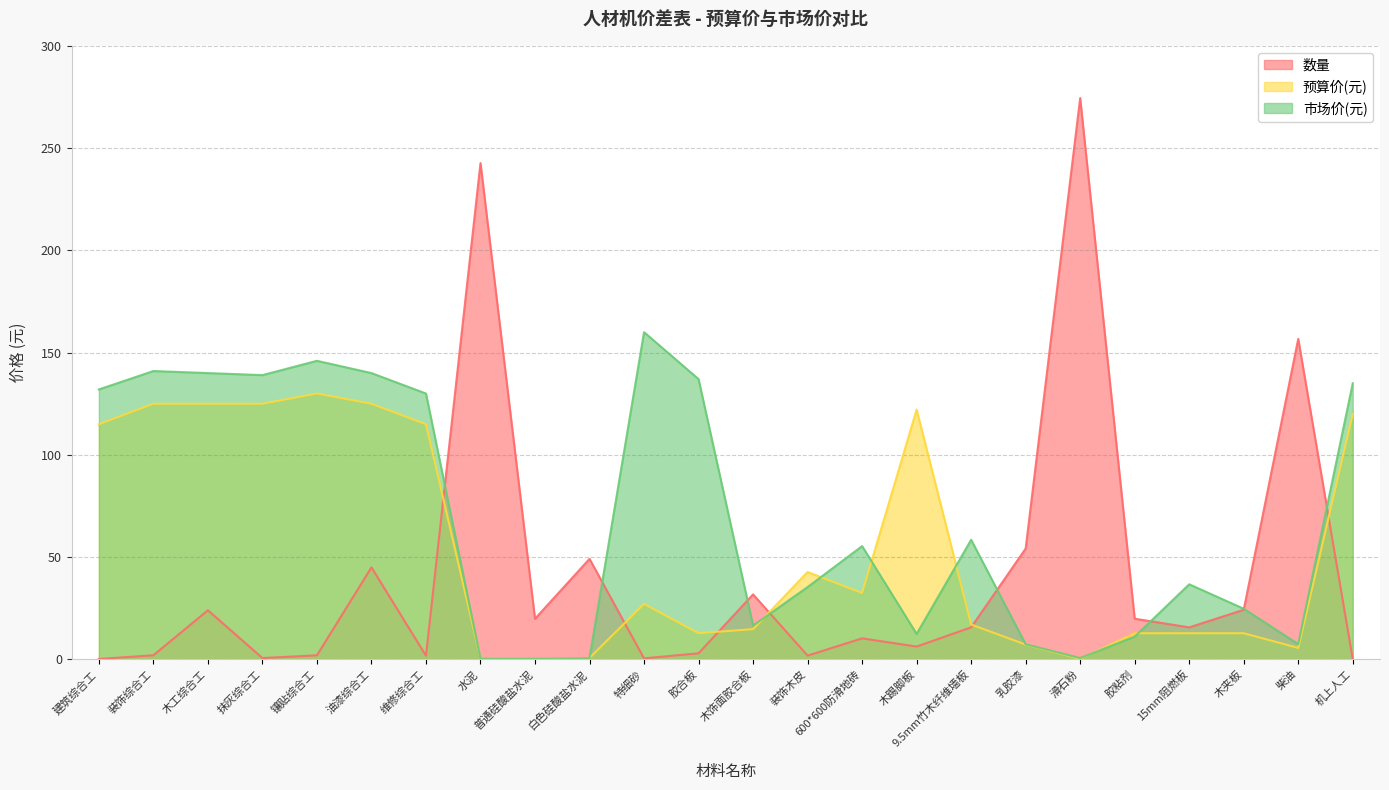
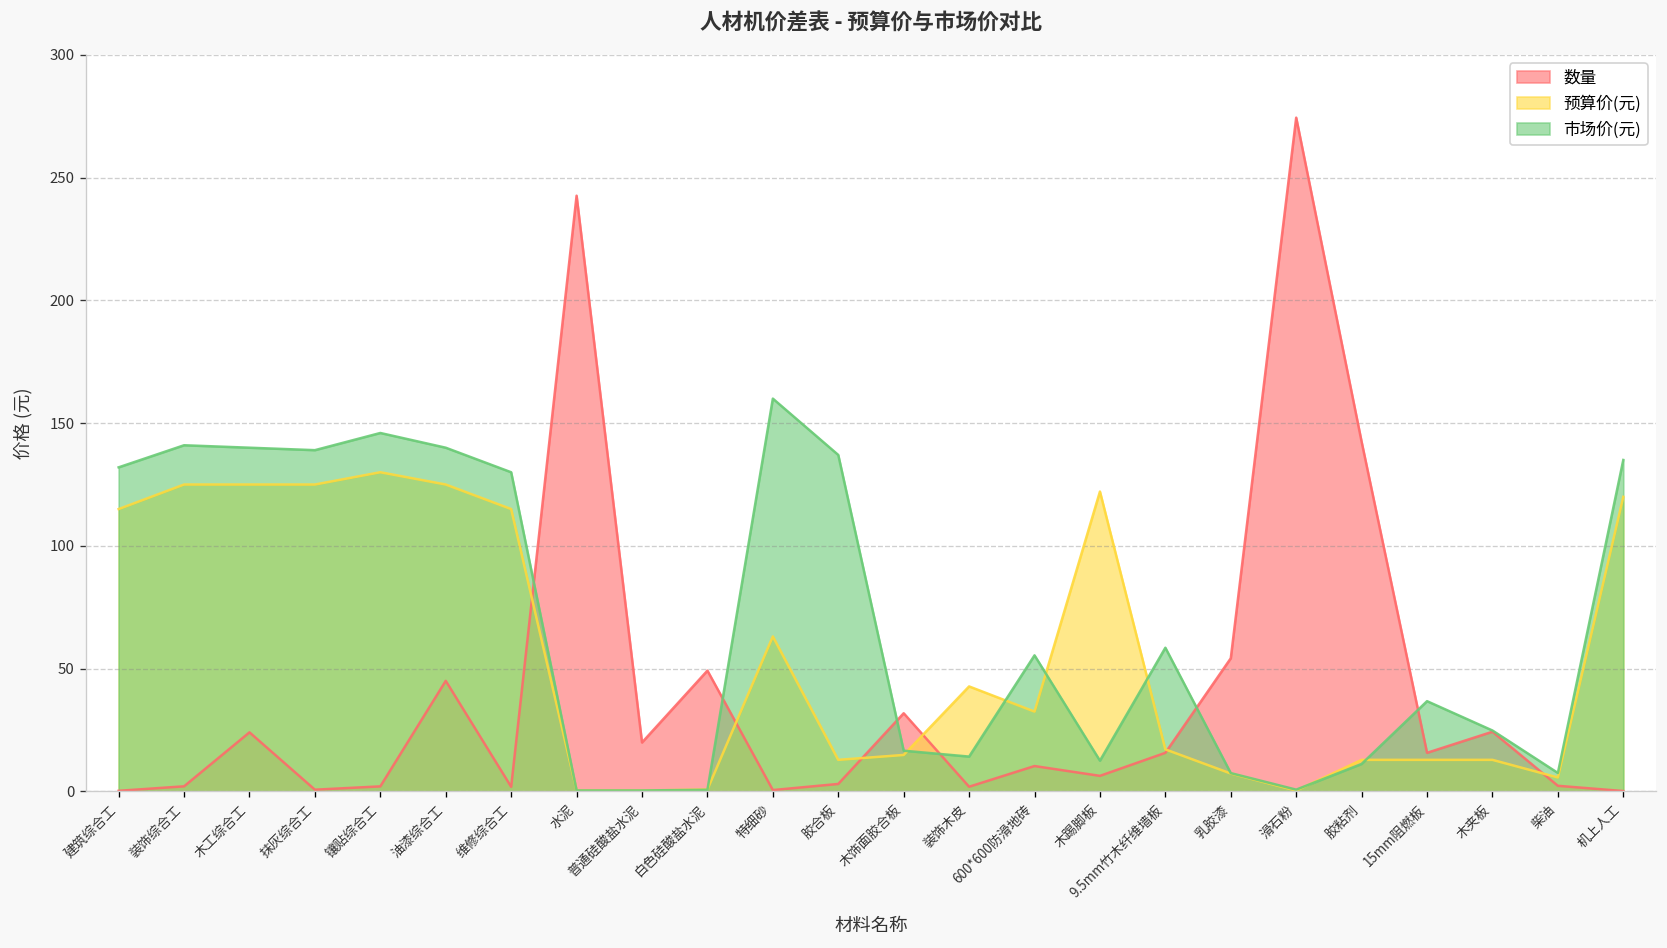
  {
    "数量": {
      "建筑综合工": 0,
      "装饰综合工": 2,
      "木工综合工": 24,
      "抹灰综合工": 1,
      "镶贴综合工": 2,
      "油漆综合工": 45,
      "维修综合工": 2,
      "水泥": 243,
      "普通硅酸盐水泥": 20,
      "白色硅酸盐水泥": 49,
      "特细砂": 1,
      "胶合板": 3,
      "木饰面胶合板": 32,
      "装饰木皮": 2,
      "600*600防滑地砖": 10,
      "木踢脚板": 6,
      "9.5mm竹木纤维墙板": 16,
      "乳胶漆": 54,
      "滑石粉": 274,
-     "胶粘剂": 20,
+     "胶粘剂": 142,
      "15mm阻燃板": 16,
-     "柴油": 157,
+     "柴油": 2,
      "机上人工": 0
    },
    "预算价(元)": {
      "建筑综合工": 115,
      "装饰综合工": 125,
      "木工综合工": 125,
      "抹灰综合工": 125,
      "镶贴综合工": 130,
      "油漆综合工": 125,
      "维修综合工": 115,
-     "特细砂": 27,
+     "特细砂": 63,
      "胶合板": 13,
      "木饰面胶合板": 15,
      "装饰木皮": 43,
      "600*600防滑地砖": 32,
      "木踢脚板": 122,
      "9.5mm竹木纤维墙板": 17,
      "胶粘剂": 13,
      "15mm阻燃板": 13,
      "木夹板": 13,
      "柴油": 6,
      "机上人工": 120
    },
    "市场价(元)": {
      "建筑综合工": 132,
      "装饰综合工": 141,
      "木工综合工": 140,
      "抹灰综合工": 139,
      "镶贴综合工": 146,
      "油漆综合工": 140,
      "维修综合工": 130,
      "特细砂": 160,
      "胶合板": 137,
      "木饰面胶合板": 17,
-     "装饰木皮": 35,
+     "装饰木皮": 14,
      "600*600防滑地砖": 55,
      "木踢脚板": 12,
      "9.5mm竹木纤维墙板": 59,
      "胶粘剂": 11,
      "15mm阻燃板": 37,
      "柴油": 7,
      "机上人工": 135
    }
  }
